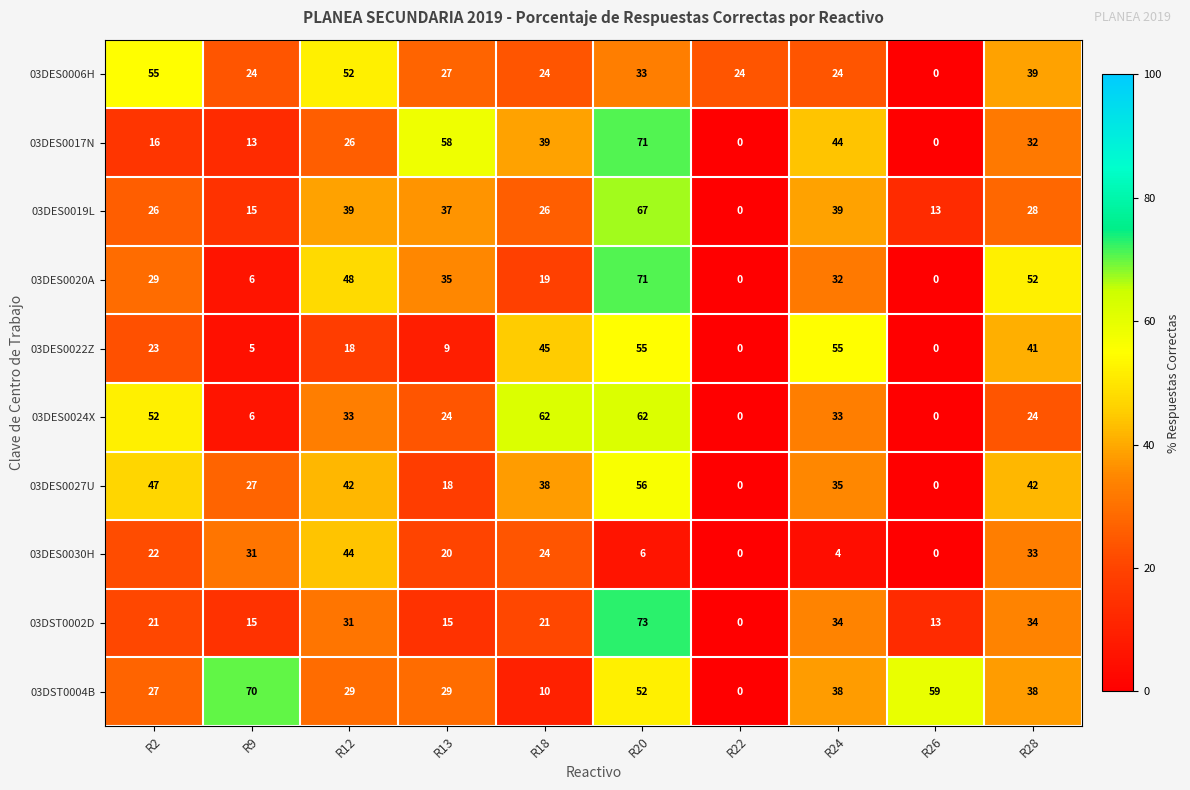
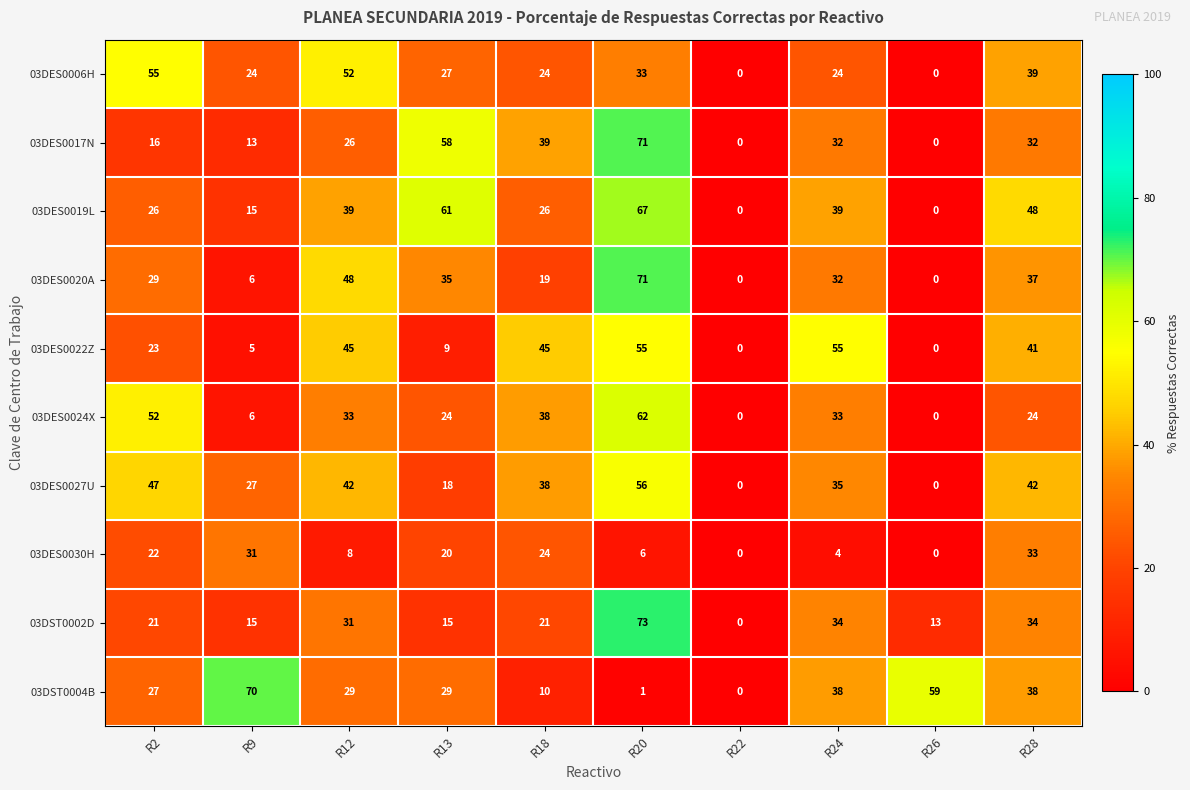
  {
    "03DES0006H": {
      "R2": 55,
      "R9": 24,
      "R12": 52,
      "R13": 27,
      "R18": 24,
      "R20": 33,
-     "R22": 24,
+     "R22": 0,
      "R24": 24,
      "R26": 0,
      "R28": 39
    },
    "03DES0017N": {
      "R2": 16,
      "R9": 13,
      "R12": 26,
      "R13": 58,
      "R18": 39,
      "R20": 71,
      "R22": 0,
-     "R24": 44,
+     "R24": 32,
      "R26": 0,
      "R28": 32
    },
    "03DES0019L": {
      "R2": 26,
      "R9": 15,
      "R12": 39,
-     "R13": 37,
+     "R13": 61,
      "R18": 26,
      "R20": 67,
      "R22": 0,
      "R24": 39,
-     "R26": 13,
-     "R28": 28
+     "R26": 0,
+     "R28": 48
    },
    "03DES0020A": {
      "R2": 29,
      "R9": 6,
      "R12": 48,
      "R13": 35,
      "R18": 19,
      "R20": 71,
      "R22": 0,
      "R24": 32,
      "R26": 0,
-     "R28": 52
+     "R28": 37
    },
    "03DES0022Z": {
      "R2": 23,
      "R9": 5,
-     "R12": 18,
+     "R12": 45,
      "R13": 9,
      "R18": 45,
      "R20": 55,
      "R22": 0,
      "R24": 55,
      "R26": 0,
      "R28": 41
    },
    "03DES0024X": {
      "R2": 52,
      "R9": 6,
      "R12": 33,
      "R13": 24,
-     "R18": 62,
+     "R18": 38,
      "R20": 62,
      "R22": 0,
      "R24": 33,
      "R26": 0,
      "R28": 24
    },
    "03DES0027U": {
      "R2": 47,
      "R9": 27,
      "R12": 42,
      "R13": 18,
      "R18": 38,
      "R20": 56,
      "R22": 0,
      "R24": 35,
      "R26": 0,
      "R28": 42
    },
    "03DES0030H": {
      "R2": 22,
      "R9": 31,
-     "R12": 44,
+     "R12": 8,
      "R13": 20,
      "R18": 24,
      "R20": 6,
      "R22": 0,
      "R24": 4,
      "R26": 0,
      "R28": 33
    },
    "03DST0002D": {
      "R2": 21,
      "R9": 15,
      "R12": 31,
      "R13": 15,
      "R18": 21,
      "R20": 73,
      "R22": 0,
      "R24": 34,
      "R26": 13,
      "R28": 34
    },
    "03DST0004B": {
      "R2": 27,
      "R9": 70,
      "R12": 29,
      "R13": 29,
      "R18": 10,
-     "R20": 52,
+     "R20": 1,
      "R22": 0,
      "R24": 38,
      "R26": 59,
      "R28": 38
    }
  }
